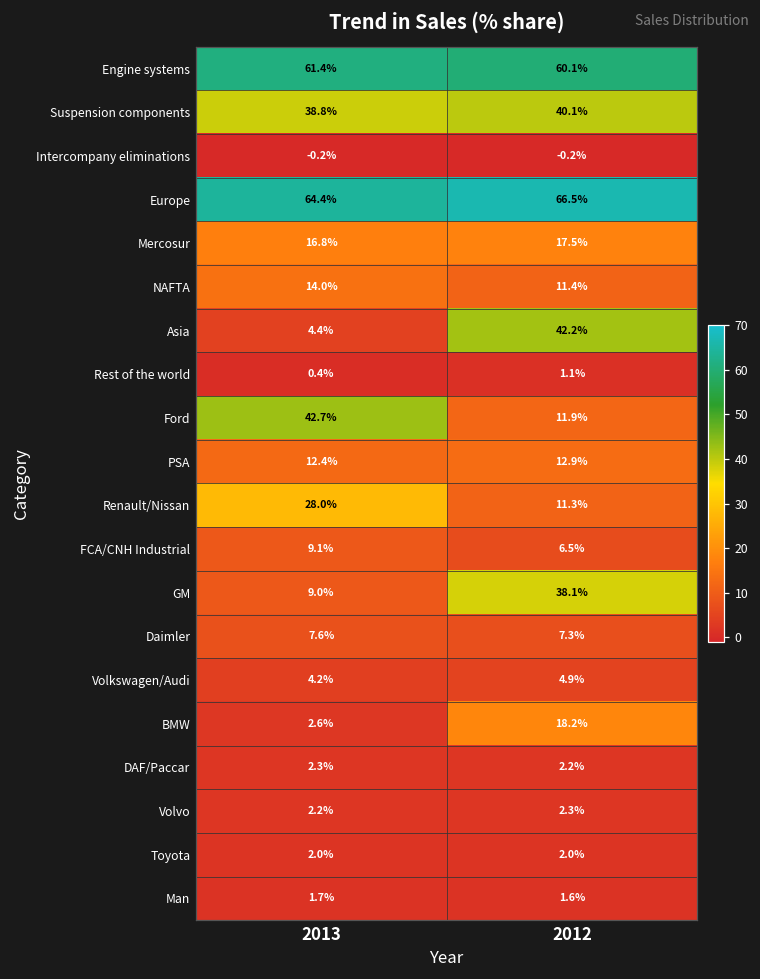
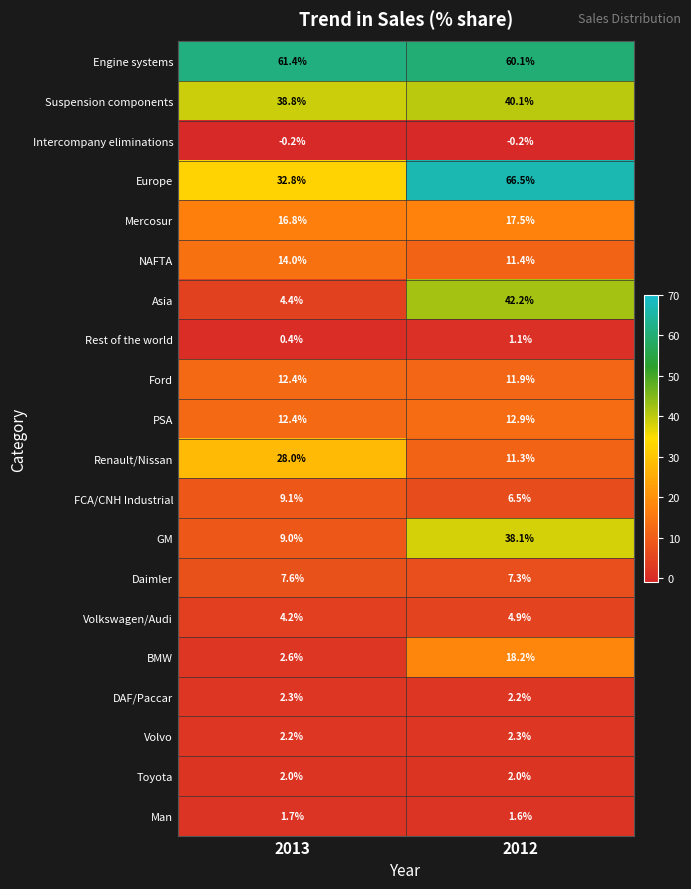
  {
    "Engine systems": {
      "2013": "61.4%",
      "2012": "60.1%"
    },
    "Suspension components": {
      "2013": "38.8%",
      "2012": "40.1%"
    },
    "Intercompany eliminations": {
      "2013": "-0.2%",
      "2012": "-0.2%"
    },
    "Europe": {
-     "2013": "64.4%",
+     "2013": "32.8%",
      "2012": "66.5%"
    },
    "Mercosur": {
      "2013": "16.8%",
      "2012": "17.5%"
    },
    "NAFTA": {
      "2013": "14.0%",
      "2012": "11.4%"
    },
    "Asia": {
      "2013": "4.4%",
      "2012": "42.2%"
    },
    "Rest of the world": {
      "2013": "0.4%",
      "2012": "1.1%"
    },
    "Ford": {
-     "2013": "42.7%",
+     "2013": "12.4%",
      "2012": "11.9%"
    },
    "PSA": {
      "2013": "12.4%",
      "2012": "12.9%"
    },
    "Renault/Nissan": {
      "2013": "28.0%",
      "2012": "11.3%"
    },
    "FCA/CNH Industrial": {
      "2013": "9.1%",
      "2012": "6.5%"
    },
    "GM": {
      "2013": "9.0%",
      "2012": "38.1%"
    },
    "Daimler": {
      "2013": "7.6%",
      "2012": "7.3%"
    },
    "Volkswagen/Audi": {
      "2013": "4.2%",
      "2012": "4.9%"
    },
    "BMW": {
      "2013": "2.6%",
      "2012": "18.2%"
    },
    "DAF/Paccar": {
      "2013": "2.3%",
      "2012": "2.2%"
    },
    "Volvo": {
      "2013": "2.2%",
      "2012": "2.3%"
    },
    "Toyota": {
      "2013": "2.0%",
      "2012": "2.0%"
    },
    "Man": {
      "2013": "1.7%",
      "2012": "1.6%"
    }
  }
